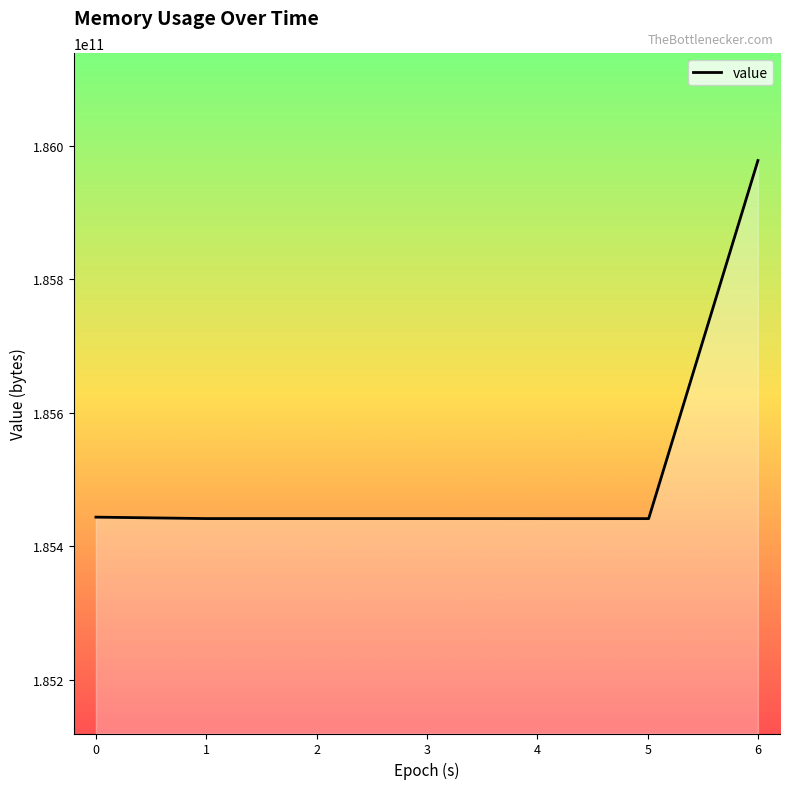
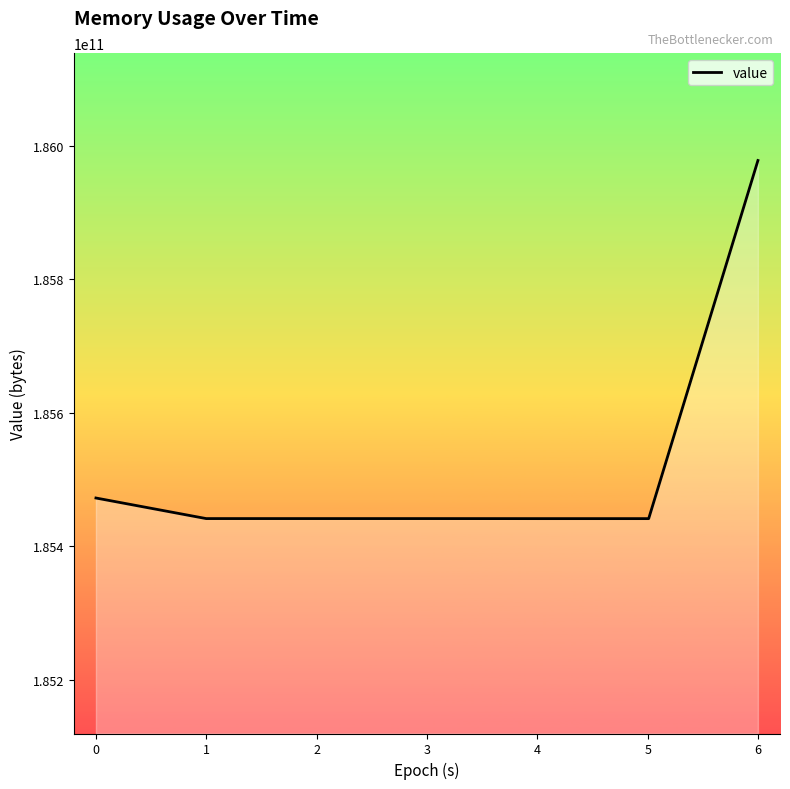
  {
-   "0": 185440000000,
+   "0": 185470000000,
    "1": 185440000000,
    "2": 185440000000,
    "4": 185440000000,
    "5": 185440000000,
    "6": 185980000000
  }
